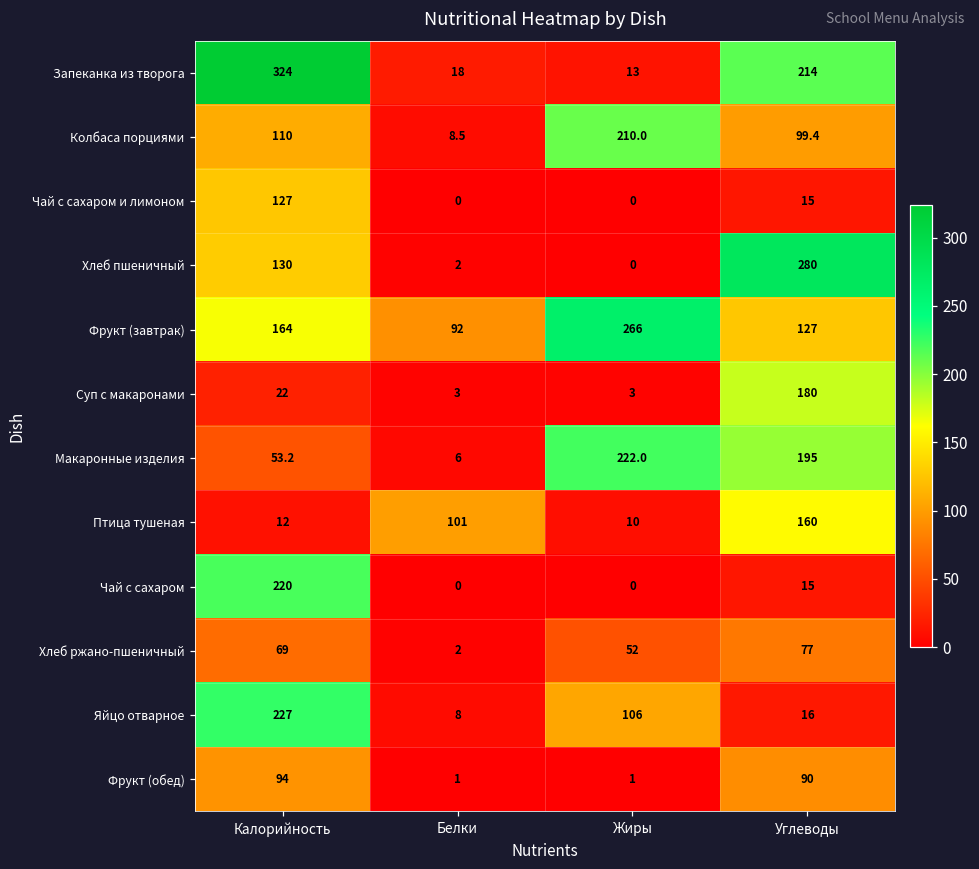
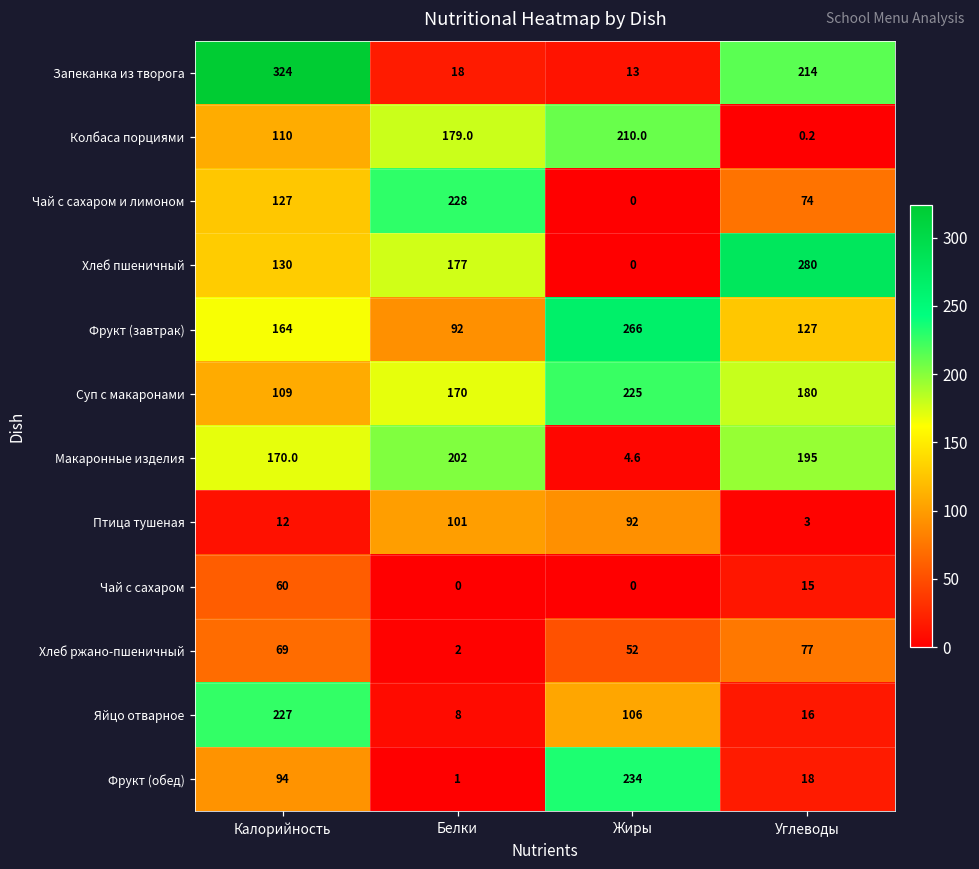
  {
    "Запеканка из творога": {
      "Калорийность": 324,
      "Белки": 18,
      "Жиры": 13,
      "Углеводы": 214
    },
    "Колбаса порциями": {
      "Калорийность": 110,
-     "Белки": 8.5,
+     "Белки": 179.0,
      "Жиры": 210.0,
-     "Углеводы": 99.4
+     "Углеводы": 0.2
    },
    "Чай с сахаром и лимоном": {
      "Калорийность": 127,
-     "Белки": 0,
+     "Белки": 228,
      "Жиры": 0,
-     "Углеводы": 15
+     "Углеводы": 74
    },
    "Хлеб пшеничный": {
      "Калорийность": 130,
-     "Белки": 2,
+     "Белки": 177,
      "Жиры": 0,
      "Углеводы": 280
    },
    "Фрукт (завтрак)": {
      "Калорийность": 164,
      "Белки": 92,
      "Жиры": 266,
      "Углеводы": 127
    },
    "Суп с макаронами": {
-     "Калорийность": 22,
-     "Белки": 3,
-     "Жиры": 3,
+     "Калорийность": 109,
+     "Белки": 170,
+     "Жиры": 225,
      "Углеводы": 180
    },
    "Макаронные изделия": {
-     "Калорийность": 53.2,
-     "Белки": 6,
-     "Жиры": 222.0,
+     "Калорийность": 170.0,
+     "Белки": 202,
+     "Жиры": 4.6,
      "Углеводы": 195
    },
    "Птица тушеная": {
      "Калорийность": 12,
      "Белки": 101,
-     "Жиры": 10,
-     "Углеводы": 160
+     "Жиры": 92,
+     "Углеводы": 3
    },
    "Чай с сахаром": {
-     "Калорийность": 220,
+     "Калорийность": 60,
      "Белки": 0,
      "Жиры": 0,
      "Углеводы": 15
    },
    "Хлеб ржано-пшеничный": {
      "Калорийность": 69,
      "Белки": 2,
      "Жиры": 52,
      "Углеводы": 77
    },
    "Яйцо отварное": {
      "Калорийность": 227,
      "Белки": 8,
      "Жиры": 106,
      "Углеводы": 16
    },
    "Фрукт (обед)": {
      "Калорийность": 94,
      "Белки": 1,
-     "Жиры": 1,
-     "Углеводы": 90
+     "Жиры": 234,
+     "Углеводы": 18
    }
  }
